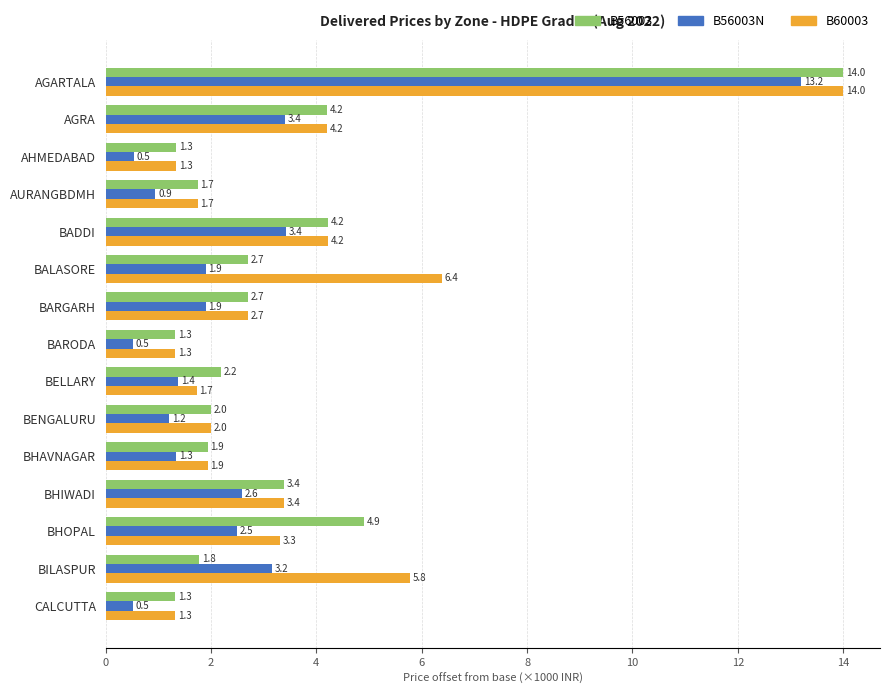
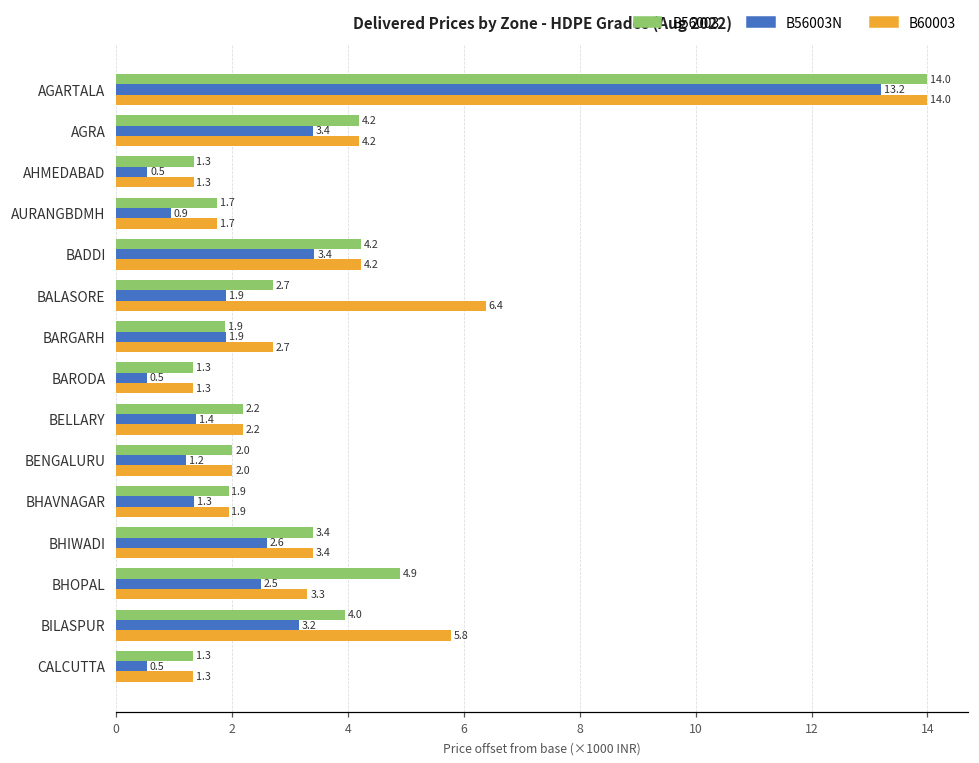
  {
    "B56003": {
      "AGARTALA": 14.0,
      "AGRA": 4.2,
      "AHMEDABAD": 1.3,
      "AURANGBDMH": 1.7,
      "BADDI": 4.2,
      "BALASORE": 2.7,
-     "BARGARH": 2.7,
+     "BARGARH": 1.9,
      "BARODA": 1.3,
      "BELLARY": 2.2,
      "BENGALURU": 2.0,
      "BHAVNAGAR": 1.9,
      "BHIWADI": 3.4,
      "BHOPAL": 4.9,
-     "BILASPUR": 1.8,
+     "BILASPUR": 4.0,
      "CALCUTTA": 1.3
    },
    "B56003N": {
      "AGARTALA": 13.2,
      "AGRA": 3.4,
      "AHMEDABAD": 0.5,
      "AURANGBDMH": 0.9,
      "BADDI": 3.4,
      "BALASORE": 1.9,
      "BARGARH": 1.9,
      "BARODA": 0.5,
      "BELLARY": 1.4,
      "BENGALURU": 1.2,
      "BHAVNAGAR": 1.3,
      "BHIWADI": 2.6,
      "BHOPAL": 2.5,
      "BILASPUR": 3.2,
      "CALCUTTA": 0.5
    },
    "B60003": {
      "AGARTALA": 14.0,
      "AGRA": 4.2,
      "AHMEDABAD": 1.3,
      "AURANGBDMH": 1.7,
      "BADDI": 4.2,
      "BALASORE": 6.4,
      "BARGARH": 2.7,
      "BARODA": 1.3,
-     "BELLARY": 1.7,
+     "BELLARY": 2.2,
      "BENGALURU": 2.0,
      "BHAVNAGAR": 1.9,
      "BHIWADI": 3.4,
      "BHOPAL": 3.3,
      "BILASPUR": 5.8,
      "CALCUTTA": 1.3
    }
  }
